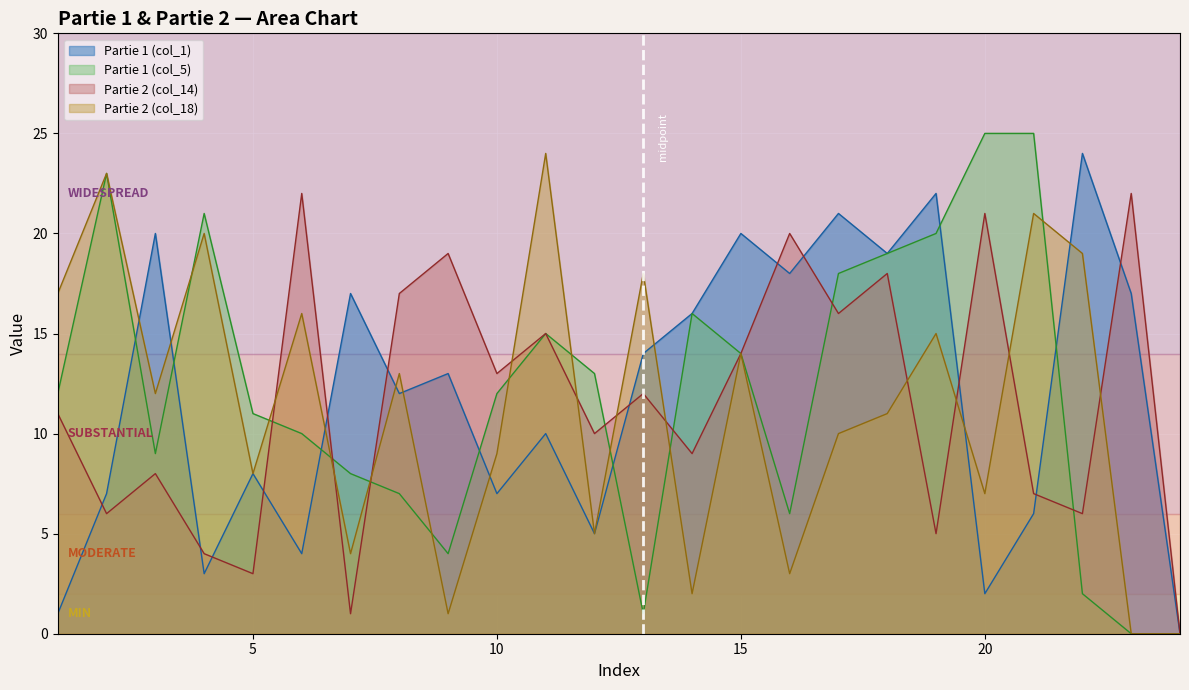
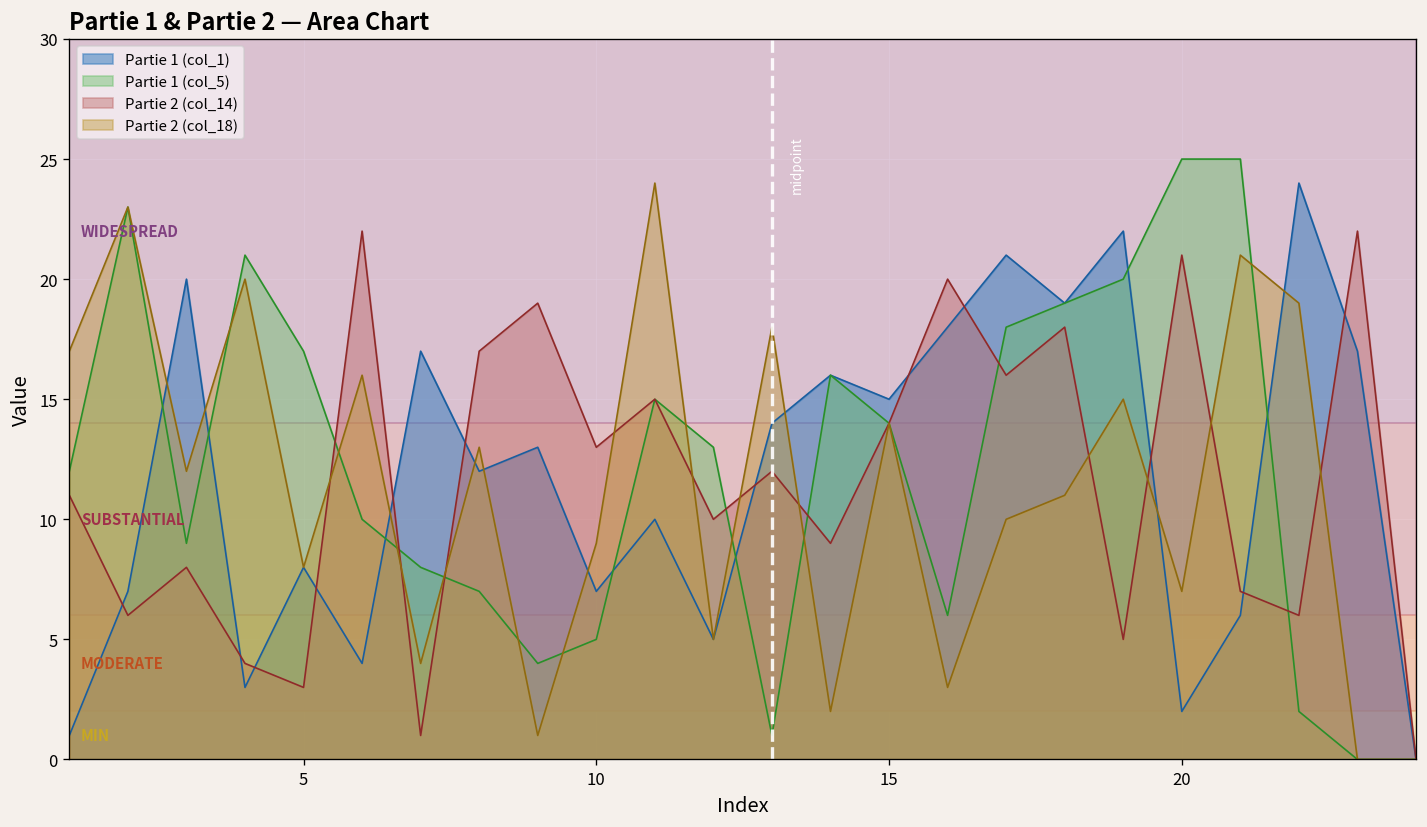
  {
    "Partie 1 (col_1)": {
      "10": 7,
-     "15": 20
+     "15": 15
    },
    "Partie 1 (col_5)": {
-     "5": 11,
-     "10": 12,
+     "5": 17,
+     "10": 5,
      "20": 25
    }
  }
